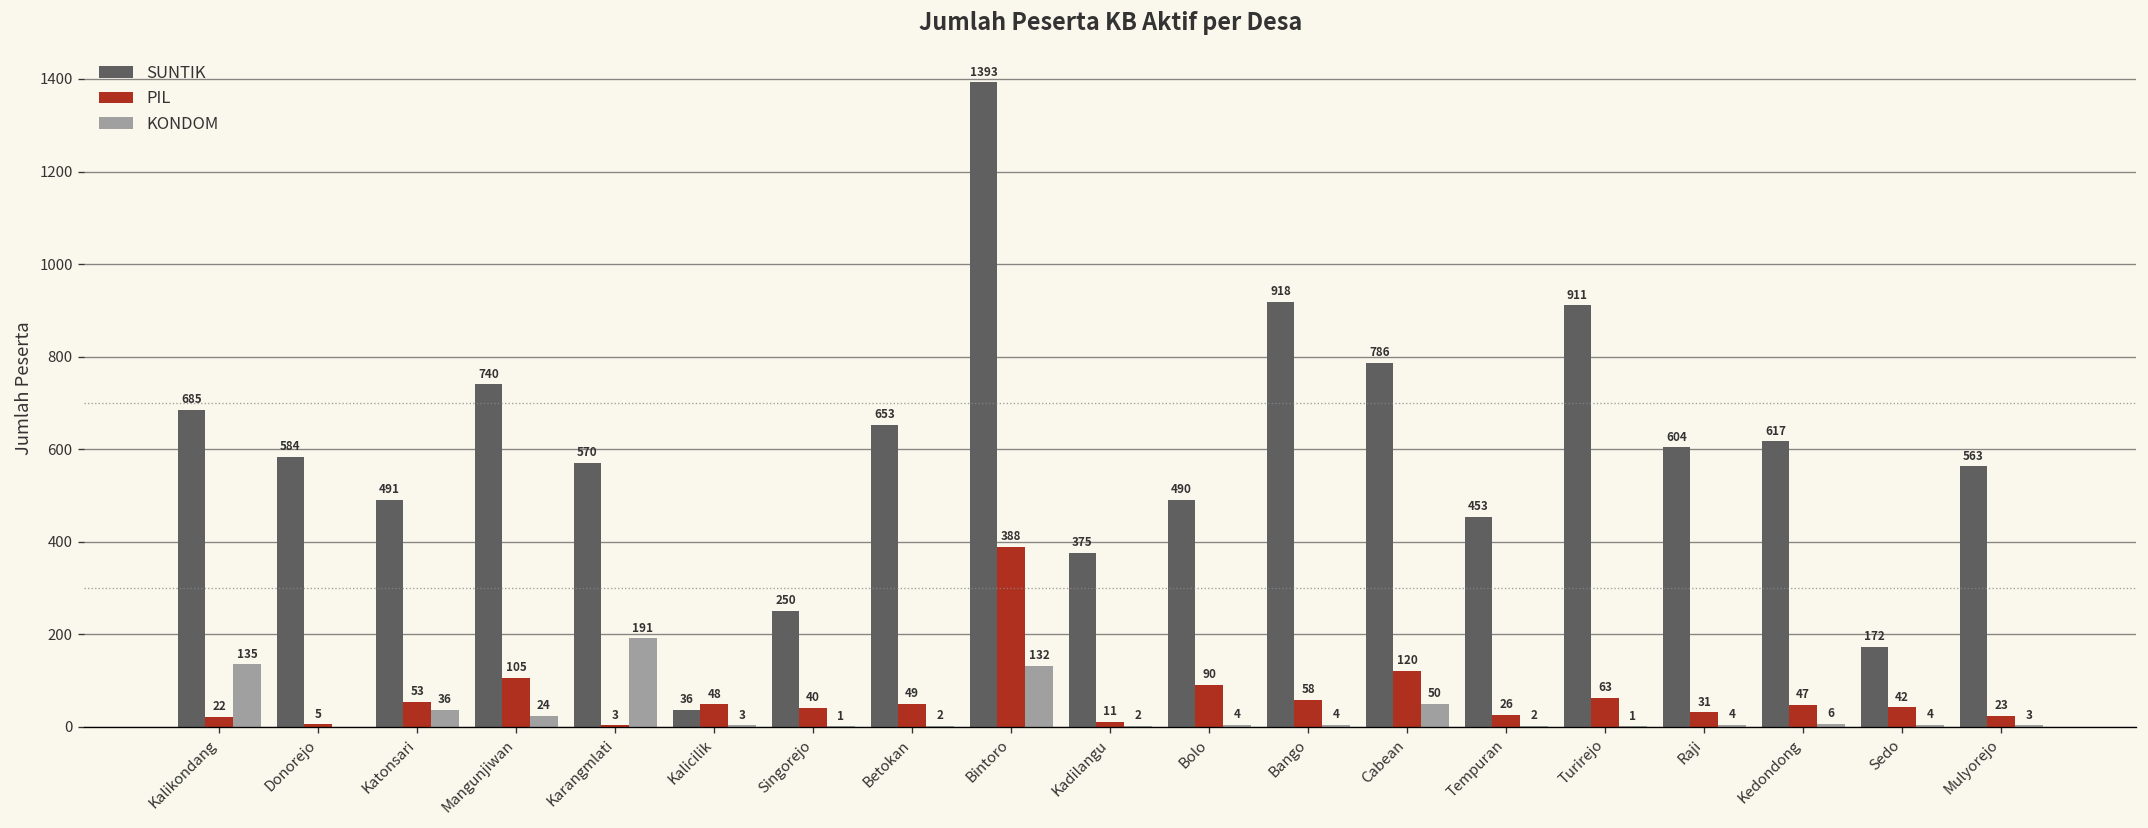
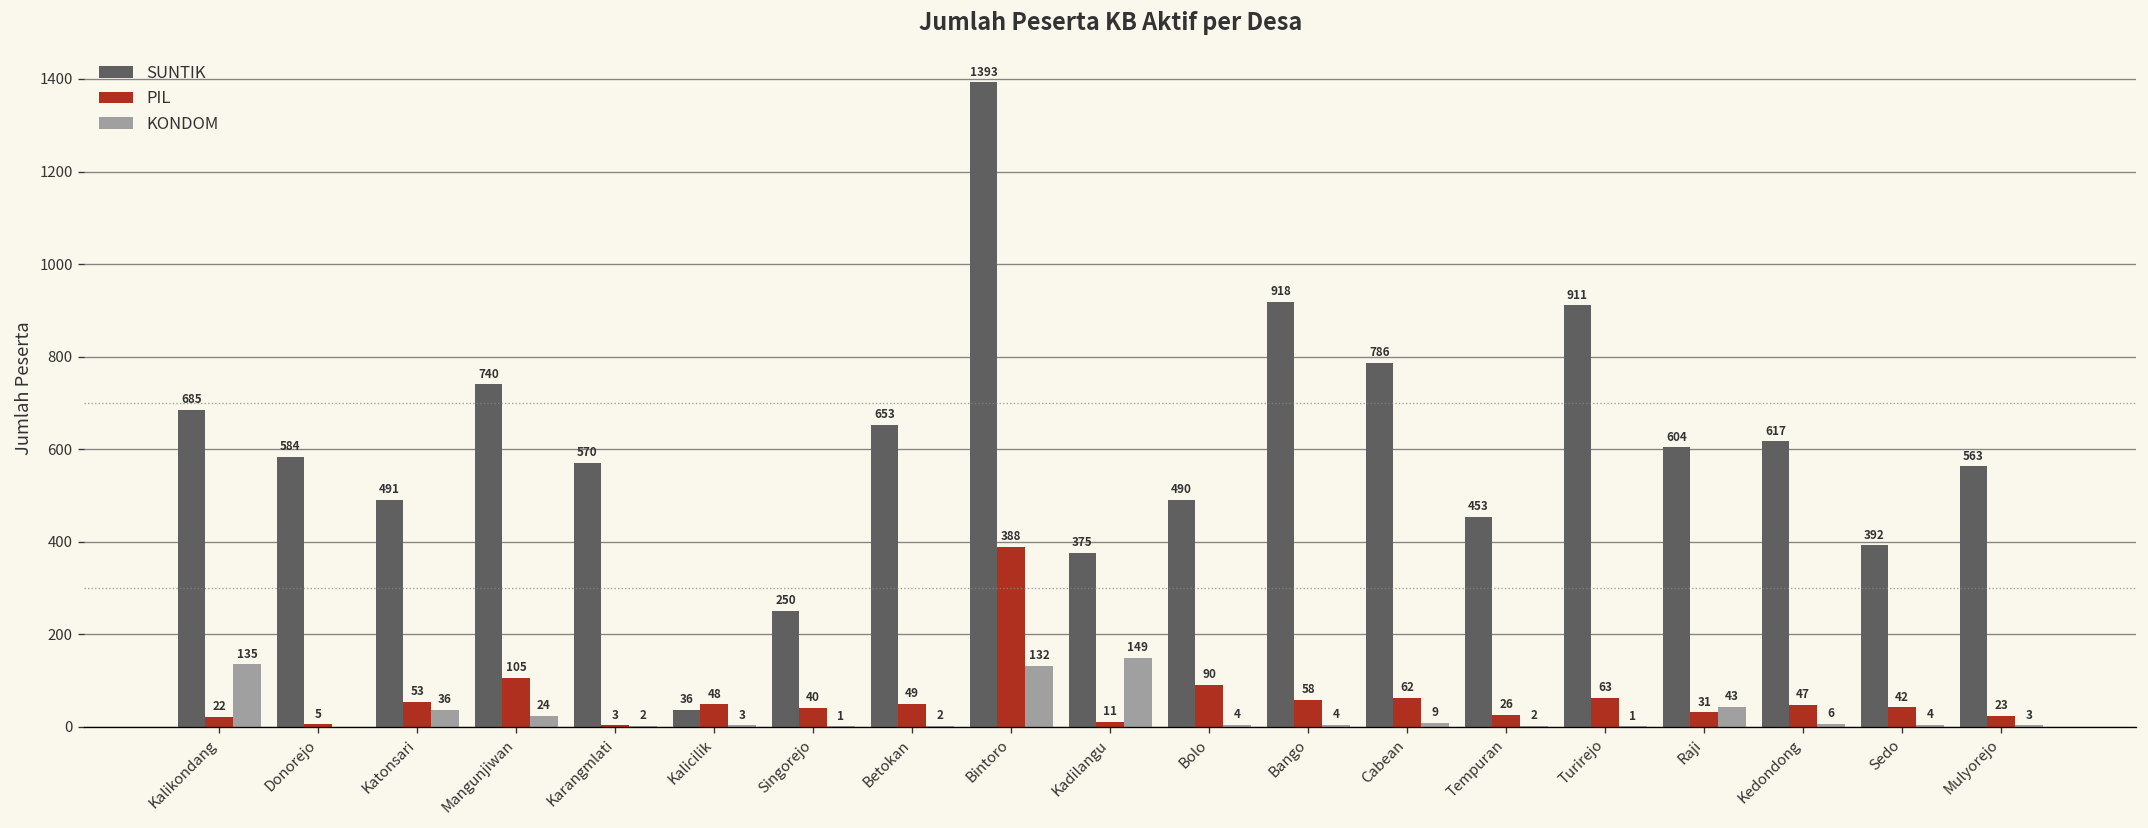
  {
    "SUNTIK": {
      "Kalikondang": 685,
      "Donorejo": 584,
      "Katonsari": 491,
      "Mangunjiwan": 740,
      "Karangmlati": 570,
      "Kalicilik": 36,
      "Singorejo": 250,
      "Betokan": 653,
      "Bintoro": 1393,
      "Kadilangu": 375,
      "Bolo": 490,
      "Bango": 918,
      "Cabean": 786,
      "Tempuran": 453,
      "Turirejo": 911,
      "Raji": 604,
      "Kedondong": 617,
-     "Sedo": 172,
+     "Sedo": 392,
      "Mulyorejo": 563
    },
    "PIL": {
      "Kalikondang": 22,
      "Donorejo": 5,
      "Katonsari": 53,
      "Mangunjiwan": 105,
      "Karangmlati": 3,
      "Kalicilik": 48,
      "Singorejo": 40,
      "Betokan": 49,
      "Bintoro": 388,
      "Kadilangu": 11,
      "Bolo": 90,
      "Bango": 58,
-     "Cabean": 120,
+     "Cabean": 62,
      "Tempuran": 26,
      "Turirejo": 63,
      "Raji": 31,
      "Kedondong": 47,
      "Sedo": 42,
      "Mulyorejo": 23
    },
    "KONDOM": {
      "Kalikondang": 135,
      "Katonsari": 36,
      "Mangunjiwan": 24,
-     "Karangmlati": 191,
+     "Karangmlati": 2,
      "Kalicilik": 3,
      "Singorejo": 1,
      "Betokan": 2,
      "Bintoro": 132,
-     "Kadilangu": 2,
+     "Kadilangu": 149,
      "Bolo": 4,
      "Bango": 4,
-     "Cabean": 50,
+     "Cabean": 9,
      "Tempuran": 2,
      "Turirejo": 1,
-     "Raji": 4,
+     "Raji": 43,
      "Kedondong": 6,
      "Sedo": 4,
      "Mulyorejo": 3
    }
  }
